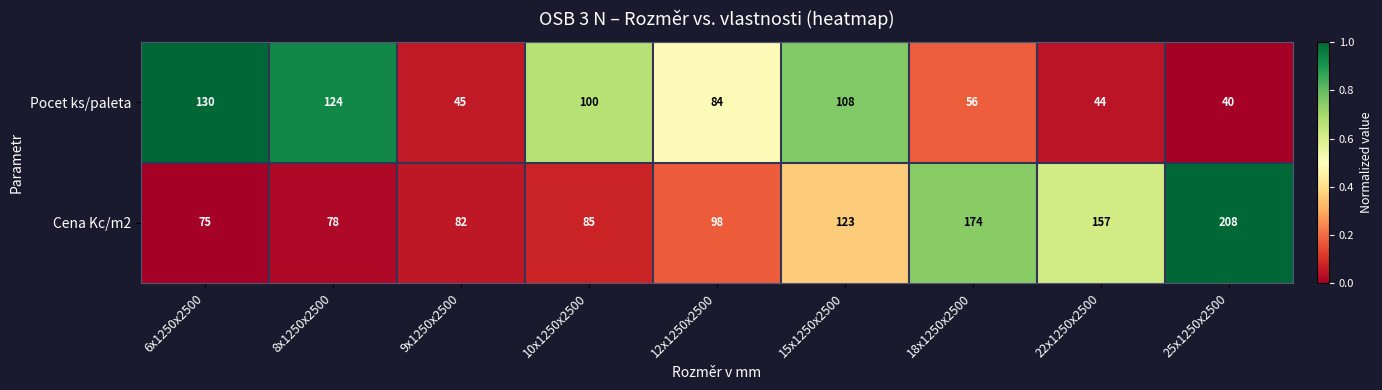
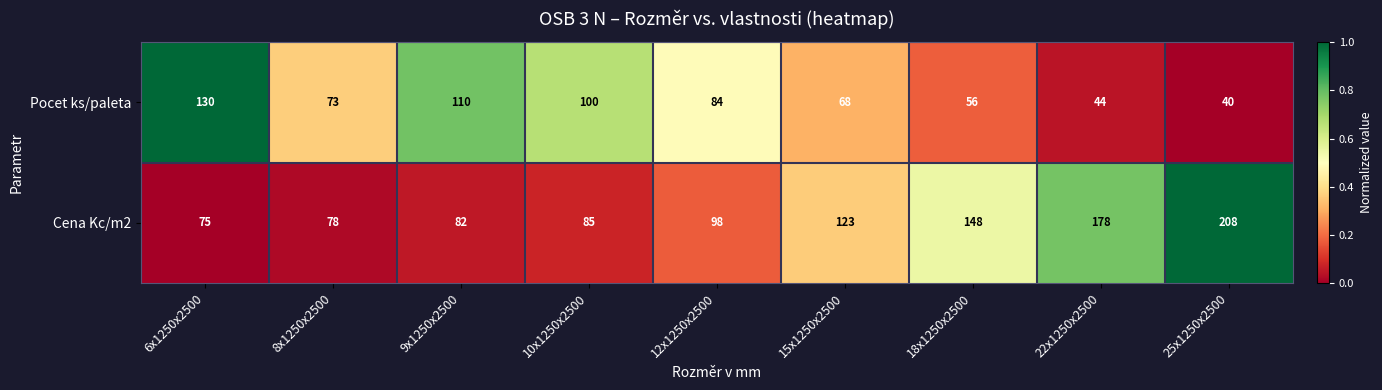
  {
    "Pocet ks/paleta": {
      "6x1250x2500": 130,
-     "8x1250x2500": 124,
-     "9x1250x2500": 45,
+     "8x1250x2500": 73,
+     "9x1250x2500": 110,
      "10x1250x2500": 100,
      "12x1250x2500": 84,
-     "15x1250x2500": 108,
+     "15x1250x2500": 68,
      "18x1250x2500": 56,
      "22x1250x2500": 44,
      "25x1250x2500": 40
    },
    "Cena Kc/m2": {
      "6x1250x2500": 75,
      "8x1250x2500": 78,
      "9x1250x2500": 82,
      "10x1250x2500": 85,
      "12x1250x2500": 98,
      "15x1250x2500": 123,
-     "18x1250x2500": 174,
-     "22x1250x2500": 157,
+     "18x1250x2500": 148,
+     "22x1250x2500": 178,
      "25x1250x2500": 208
    }
  }
